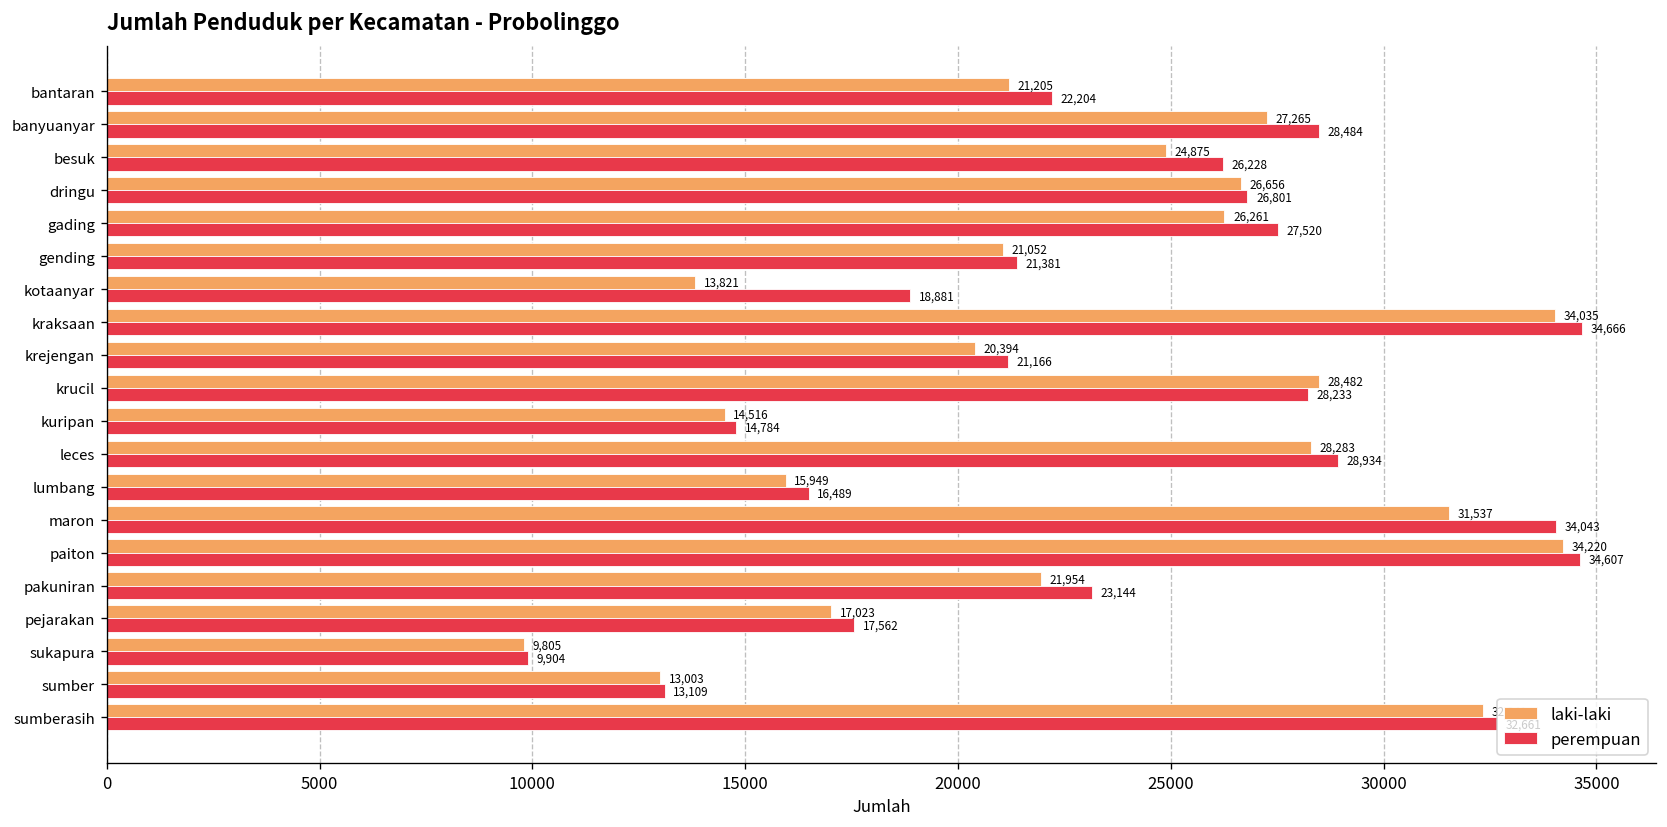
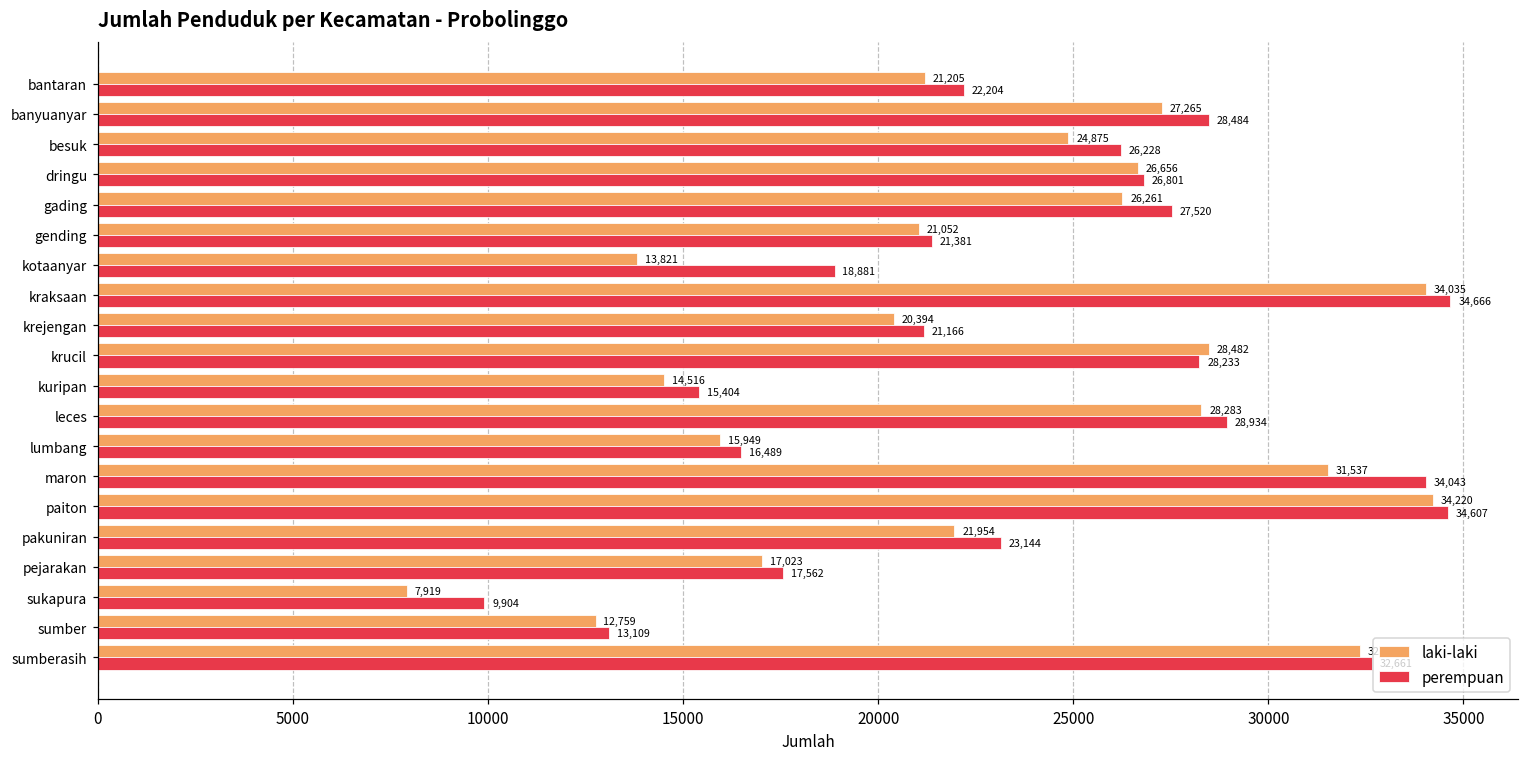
  {
    "laki-laki": {
      "bantaran": "21,205",
      "banyuanyar": "27,265",
      "besuk": "24,875",
      "dringu": "26,656",
      "gading": "26,261",
      "gending": "21,052",
      "kotaanyar": "13,821",
      "kraksaan": "34,035",
      "krejengan": "20,394",
      "krucil": "28,482",
      "kuripan": "14,516",
      "leces": "28,283",
      "lumbang": "15,949",
      "maron": "31,537",
      "paiton": "34,220",
      "pakuniran": "21,954",
      "pejarakan": "17,023",
-     "sukapura": "9,805",
-     "sumber": "13,003"
+     "sukapura": "7,919",
+     "sumber": "12,759"
    },
    "perempuan": {
      "bantaran": "22,204",
      "banyuanyar": "28,484",
      "besuk": "26,228",
      "dringu": "26,801",
      "gading": "27,520",
      "gending": "21,381",
      "kotaanyar": "18,881",
      "kraksaan": "34,666",
      "krejengan": "21,166",
      "krucil": "28,233",
-     "kuripan": "14,784",
+     "kuripan": "15,404",
      "leces": "28,934",
      "lumbang": "16,489",
      "maron": "34,043",
      "paiton": "34,607",
      "pakuniran": "23,144",
      "pejarakan": "17,562",
      "sukapura": "9,904",
      "sumber": "13,109"
    }
  }
